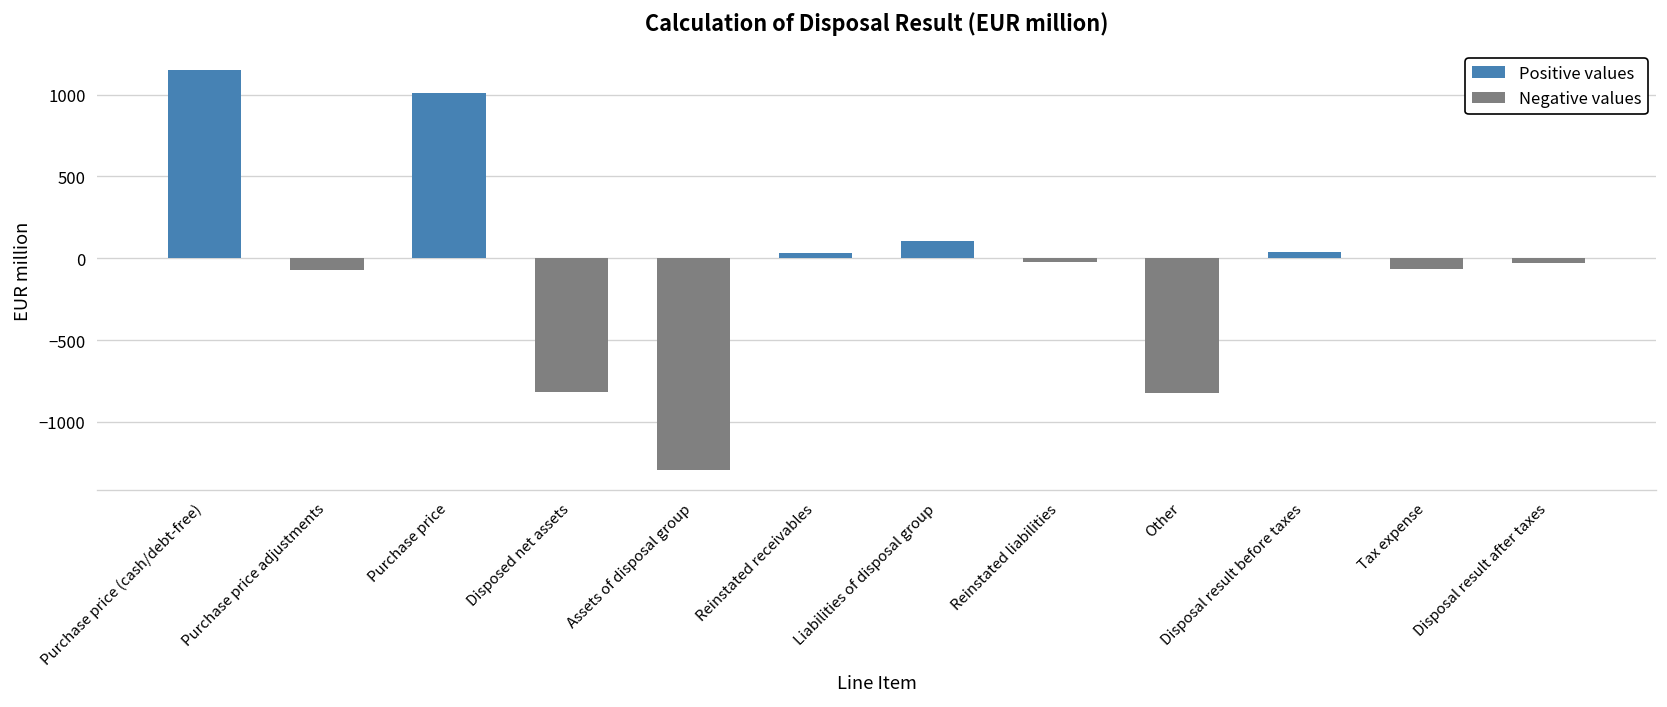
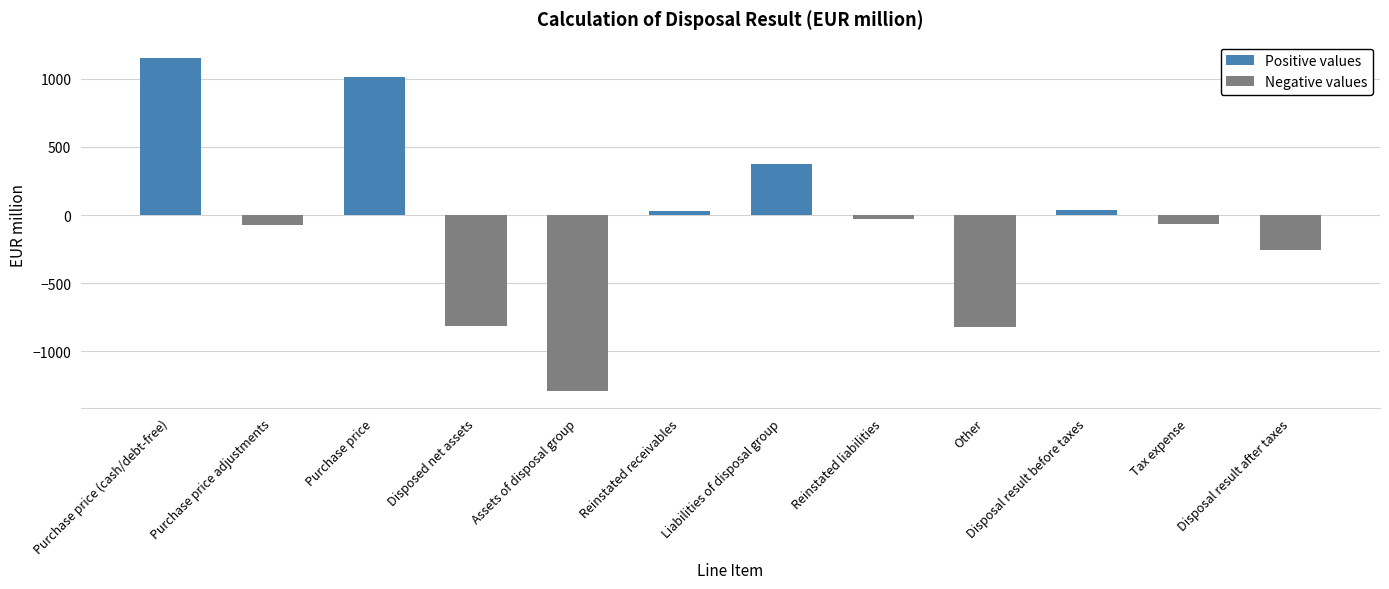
  {
    "Purchase price (cash/debt-free)": 1150,
    "Purchase price adjustments": -70,
    "Purchase price": 1010,
    "Disposed net assets": -820,
    "Assets of disposal group": -1290,
    "Reinstated receivables": 30,
-   "Liabilities of disposal group": 100,
+   "Liabilities of disposal group": 380,
    "Reinstated liabilities": -30,
    "Other": -820,
    "Disposal result before taxes": 40,
    "Tax expense": -70,
-   "Disposal result after taxes": -30
+   "Disposal result after taxes": -260
  }
